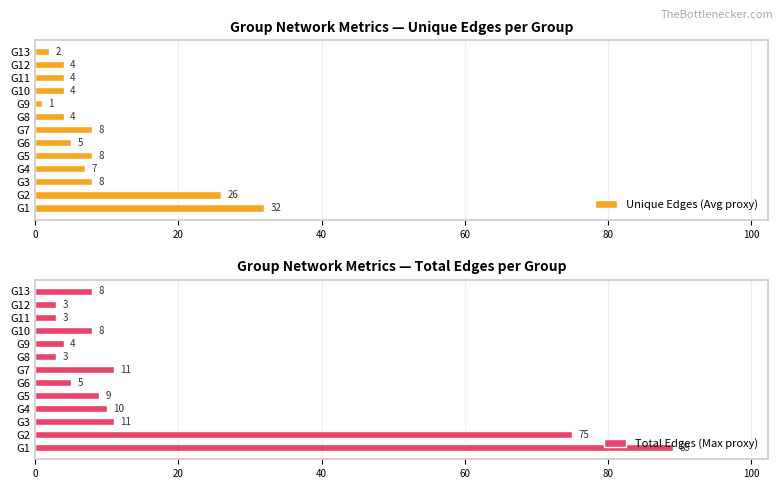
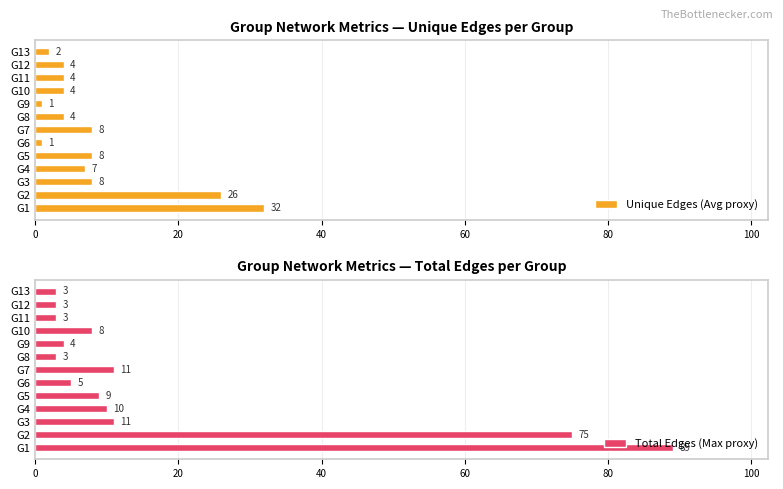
  {
    "Group Network Metrics — Unique Edges per Group": {
      "G13": 2,
      "G12": 4,
      "G11": 4,
      "G10": 4,
      "G9": 1,
      "G8": 4,
      "G7": 8,
-     "G6": 5,
+     "G6": 1,
      "G5": 8,
      "G4": 7,
      "G3": 8,
      "G2": 26,
      "G1": 32
    },
    "Group Network Metrics — Total Edges per Group": {
-     "G13": 8,
+     "G13": 3,
      "G12": 3,
      "G11": 3,
      "G10": 8,
      "G9": 4,
      "G8": 3,
      "G7": 11,
      "G6": 5,
      "G5": 9,
      "G4": 10,
      "G3": 11,
      "G2": 75,
      "G1": 89
    }
  }
